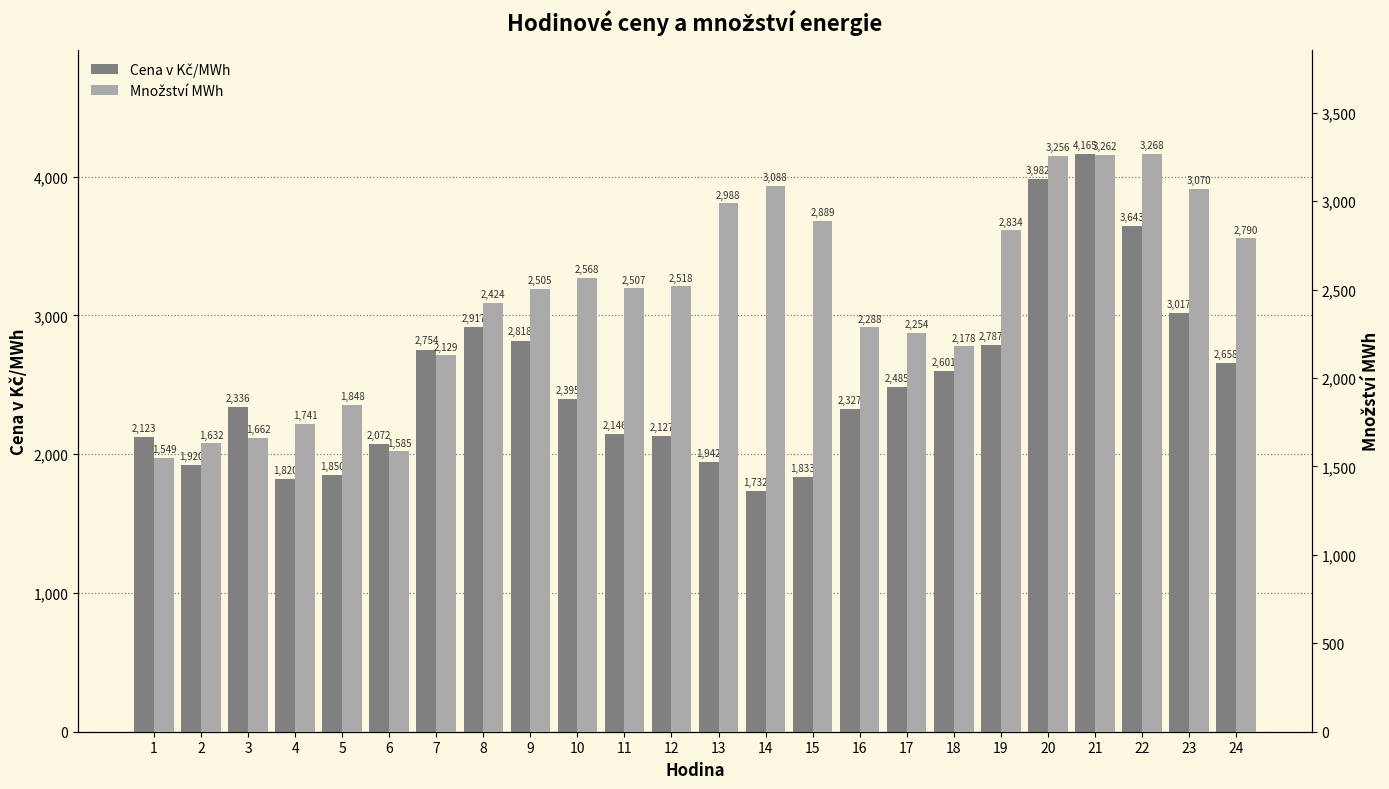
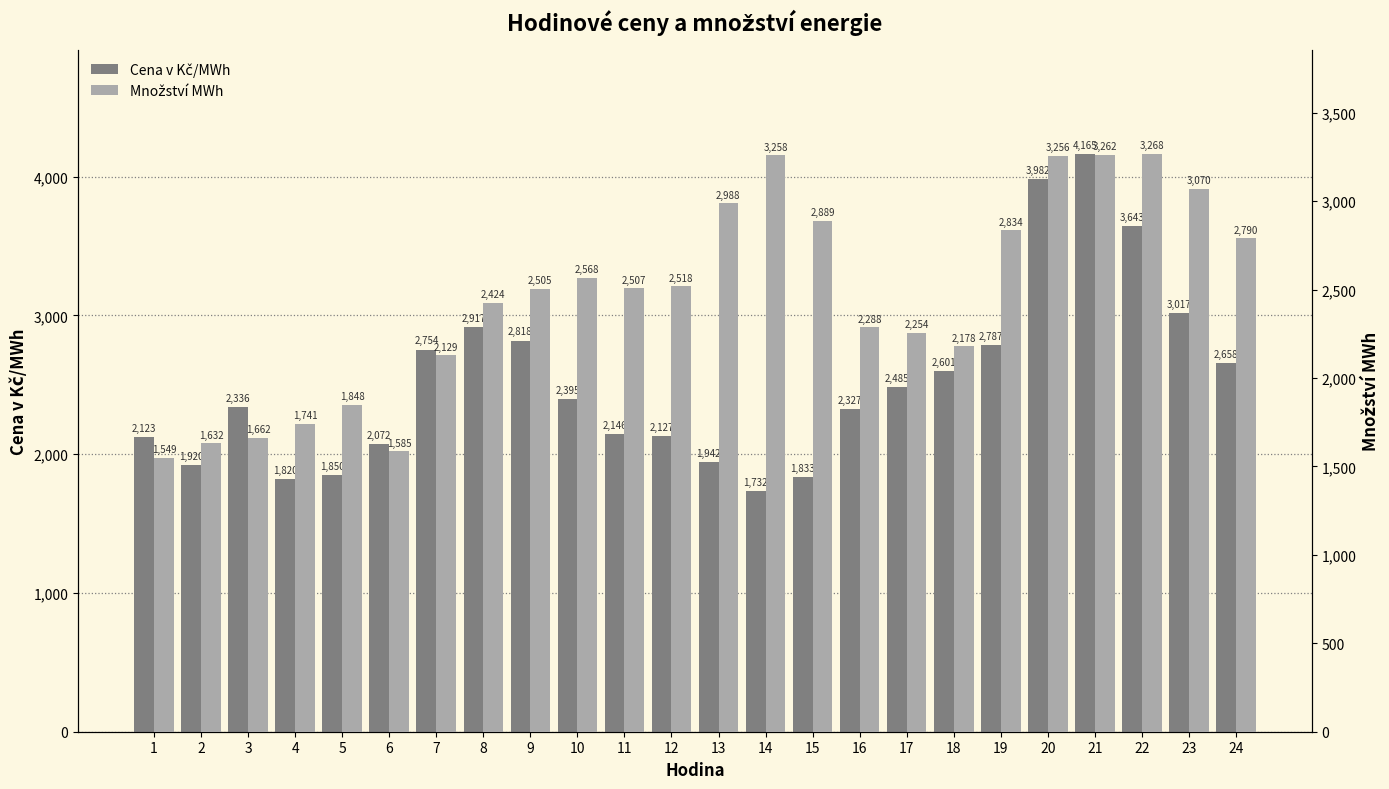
  {
    "Cena v Kč/MWh": {
      "5": "1,850",
      "7": "2,754",
      "9": "2,818",
      "11": "2,146",
      "15": "1,833",
      "16": "2,327",
      "17": "2,485",
      "22": "3,643",
      "24": "2,658"
    },
    "Množství MWh": {
      "2": "1,632",
      "4": "1,741",
      "5": "1,848",
      "6": "1,585",
      "10": "2,568",
      "12": "2,518",
-     "14": "3,088",
+     "14": "3,258",
      "15": "2,889",
      "16": "2,288",
      "22": "3,268",
      "23": "3,070"
    }
  }
